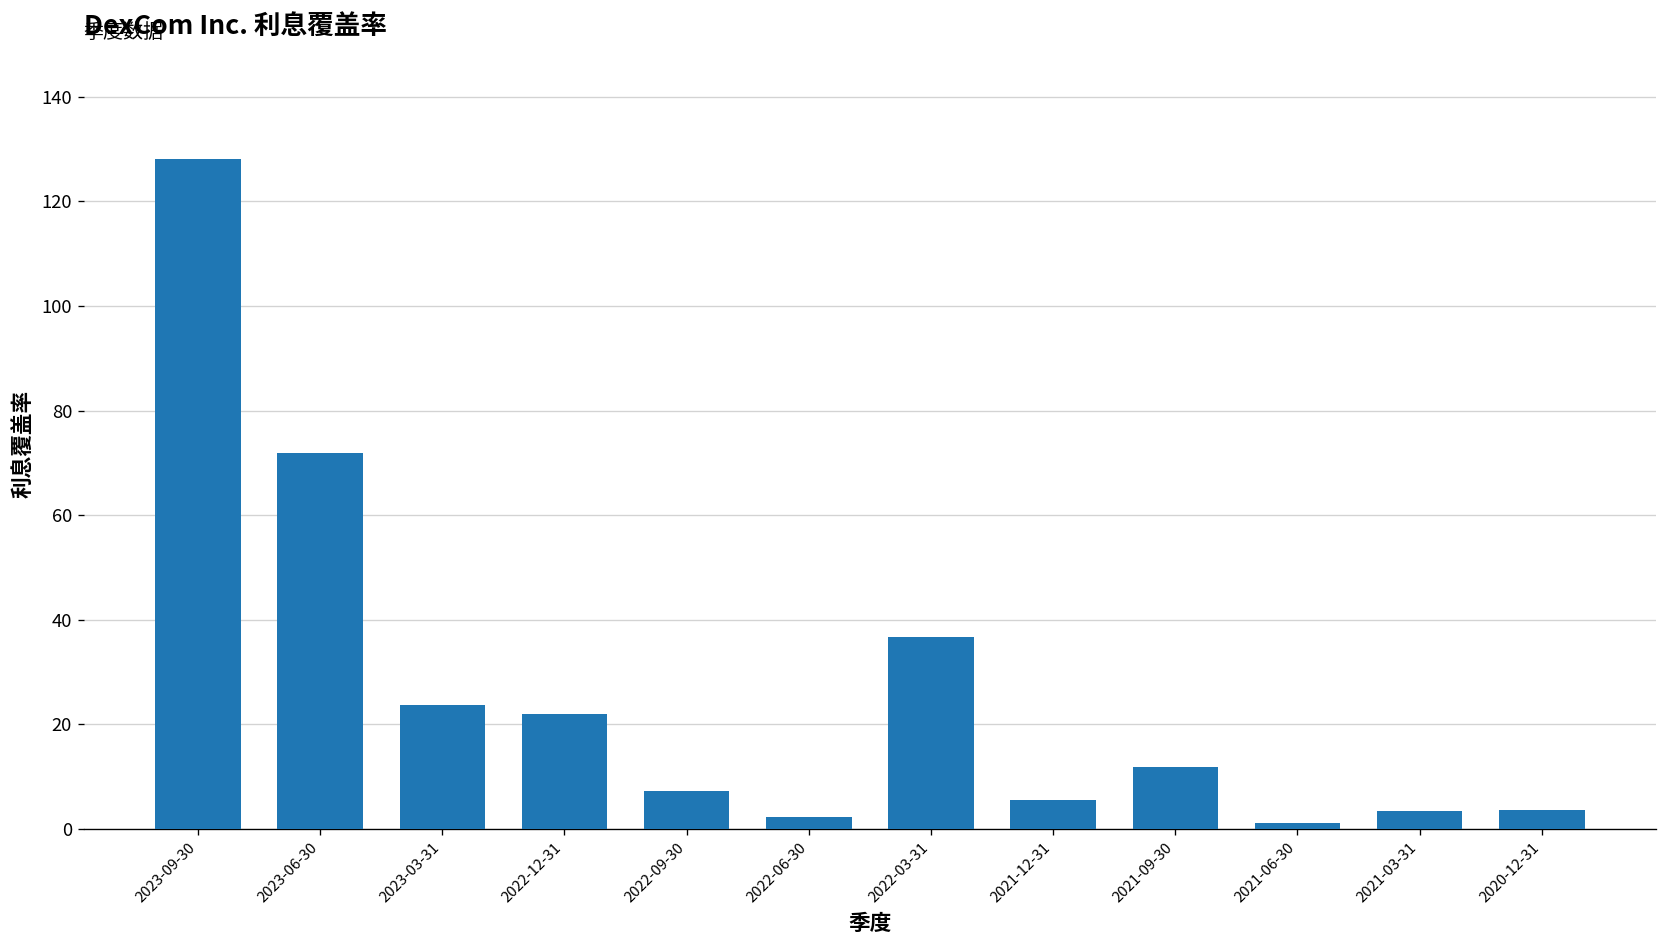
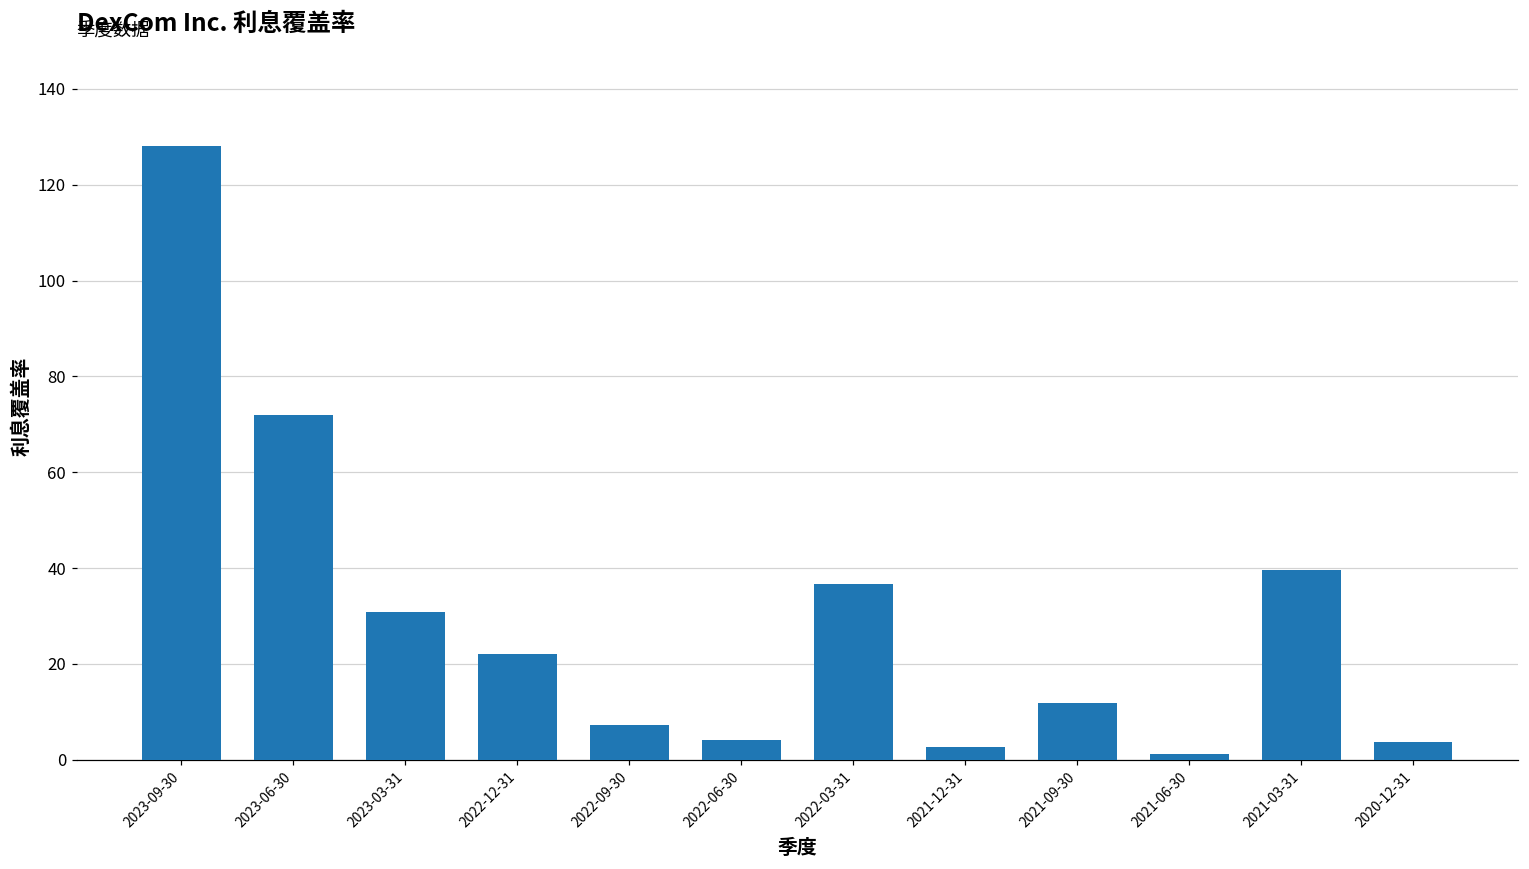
  {
    "2023-09-30": 128,
    "2023-06-30": 72,
-   "2023-03-31": 24,
+   "2023-03-31": 31,
    "2022-12-31": 22,
    "2022-09-30": 7,
-   "2022-06-30": 2,
+   "2022-06-30": 4,
    "2022-03-31": 37,
-   "2021-12-31": 6,
+   "2021-12-31": 3,
    "2021-09-30": 12,
    "2021-06-30": 1,
-   "2021-03-31": 3,
+   "2021-03-31": 40,
    "2020-12-31": 4
  }
